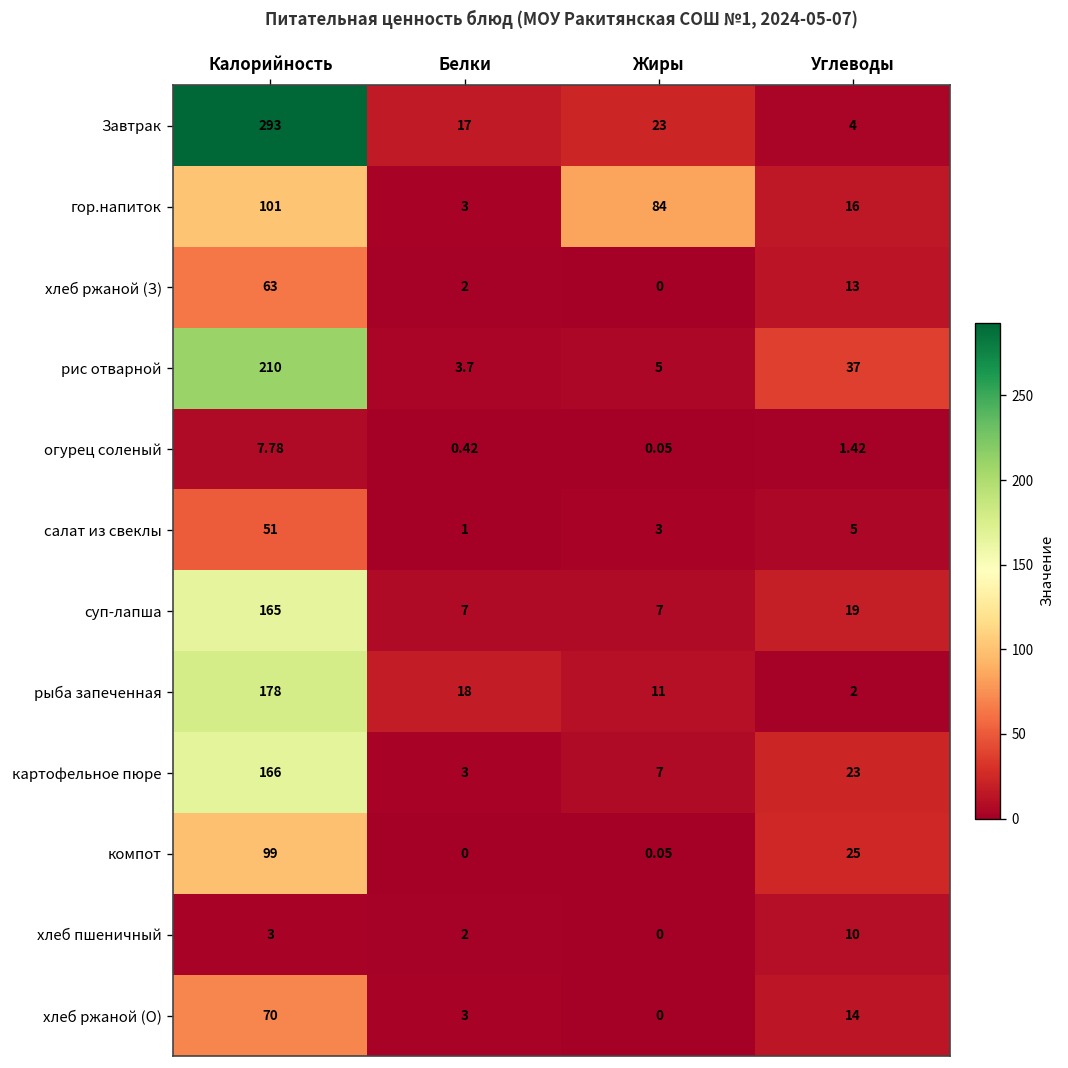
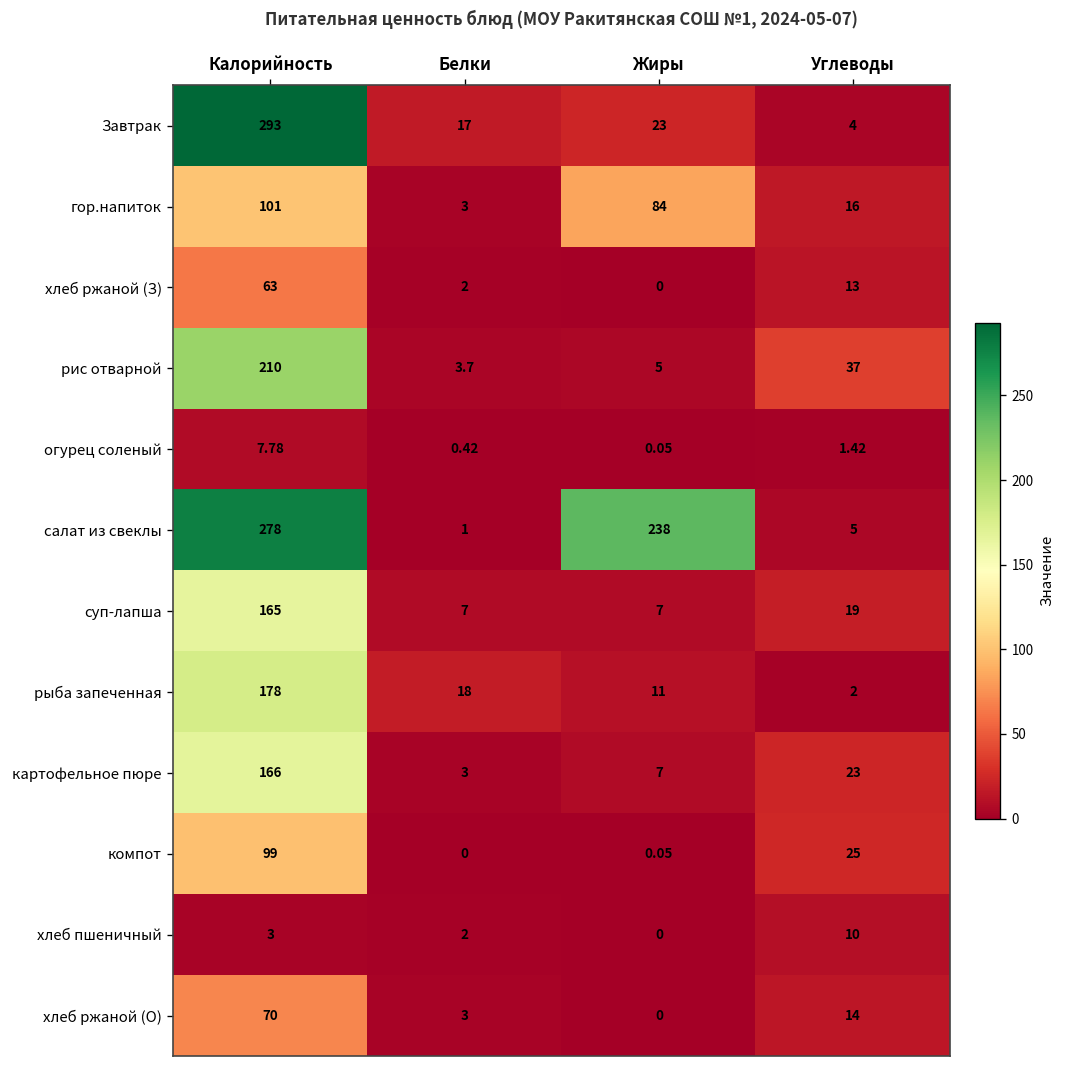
  {
    "Завтрак": {
      "Калорийность": 293,
      "Белки": 17,
      "Жиры": 23,
      "Углеводы": 4
    },
    "гор.напиток": {
      "Калорийность": 101,
      "Белки": 3,
      "Жиры": 84,
      "Углеводы": 16
    },
    "хлеб ржаной (З)": {
      "Калорийность": 63,
      "Белки": 2,
      "Жиры": 0,
      "Углеводы": 13
    },
    "рис отварной": {
      "Калорийность": 210,
      "Белки": 3.7,
      "Жиры": 5,
      "Углеводы": 37
    },
    "огурец соленый": {
      "Калорийность": 7.78,
      "Белки": 0.42,
      "Жиры": 0.05,
      "Углеводы": 1.42
    },
    "салат из свеклы": {
-     "Калорийность": 51,
+     "Калорийность": 278,
      "Белки": 1,
-     "Жиры": 3,
+     "Жиры": 238,
      "Углеводы": 5
    },
    "суп-лапша": {
      "Калорийность": 165,
      "Белки": 7,
      "Жиры": 7,
      "Углеводы": 19
    },
    "рыба запеченная": {
      "Калорийность": 178,
      "Белки": 18,
      "Жиры": 11,
      "Углеводы": 2
    },
    "картофельное пюре": {
      "Калорийность": 166,
      "Белки": 3,
      "Жиры": 7,
      "Углеводы": 23
    },
    "компот": {
      "Калорийность": 99,
      "Белки": 0,
      "Жиры": 0.05,
      "Углеводы": 25
    },
    "хлеб пшеничный": {
      "Калорийность": 3,
      "Белки": 2,
      "Жиры": 0,
      "Углеводы": 10
    },
    "хлеб ржаной (О)": {
      "Калорийность": 70,
      "Белки": 3,
      "Жиры": 0,
      "Углеводы": 14
    }
  }
